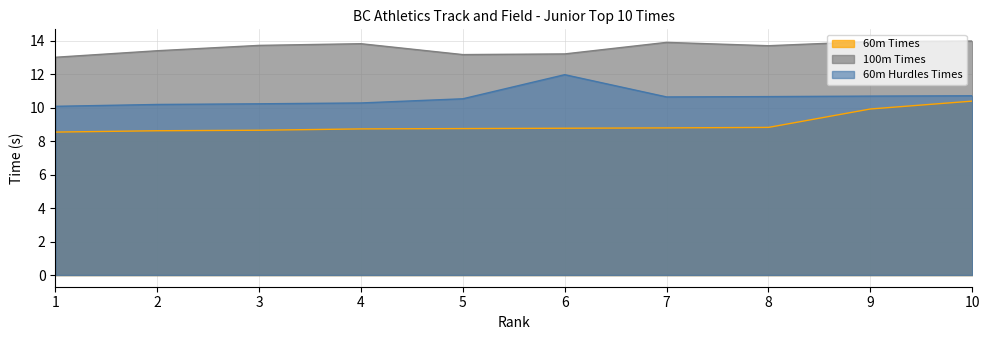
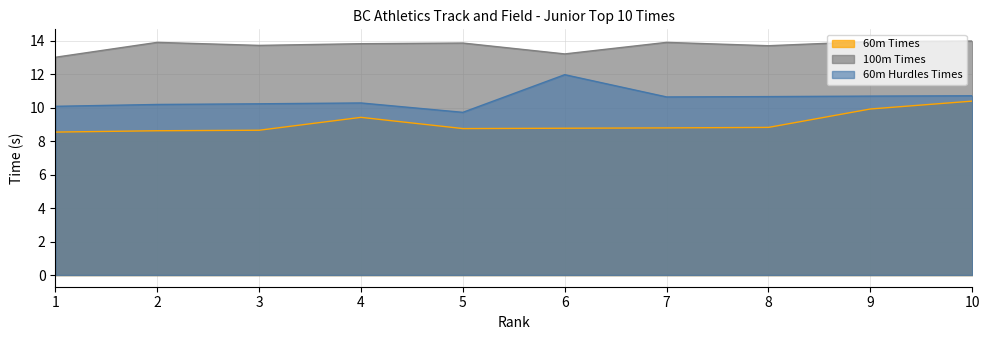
  {
    "60m Times": {
      "1": 8.5,
      "2": 8.6,
      "3": 8.7,
-     "4": 8.7,
+     "4": 9.4,
      "5": 8.8,
      "6": 8.8,
      "7": 8.8,
      "8": 8.8,
      "9": 9.9,
      "10": 10.4
    },
    "100m Times": {
      "1": 13.0,
-     "2": 13.4,
+     "2": 13.9,
      "3": 13.7,
      "4": 13.8,
-     "5": 13.2,
+     "5": 13.9,
      "6": 13.2,
      "7": 13.9,
      "8": 13.7,
      "10": 14.0
    },
    "60m Hurdles Times": {
      "1": 10.1,
      "2": 10.2,
      "3": 10.2,
      "4": 10.3,
-     "5": 10.5,
+     "5": 9.7,
      "6": 12.0,
      "7": 10.6,
      "8": 10.7,
      "9": 10.7,
      "10": 10.7
    }
  }
